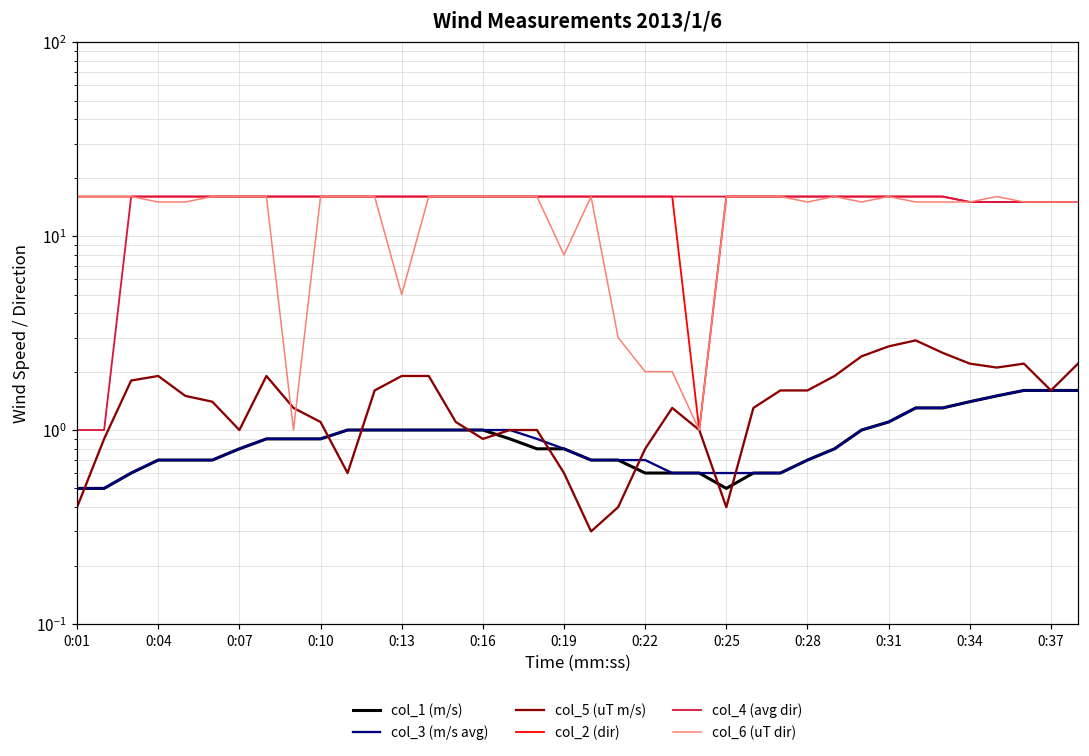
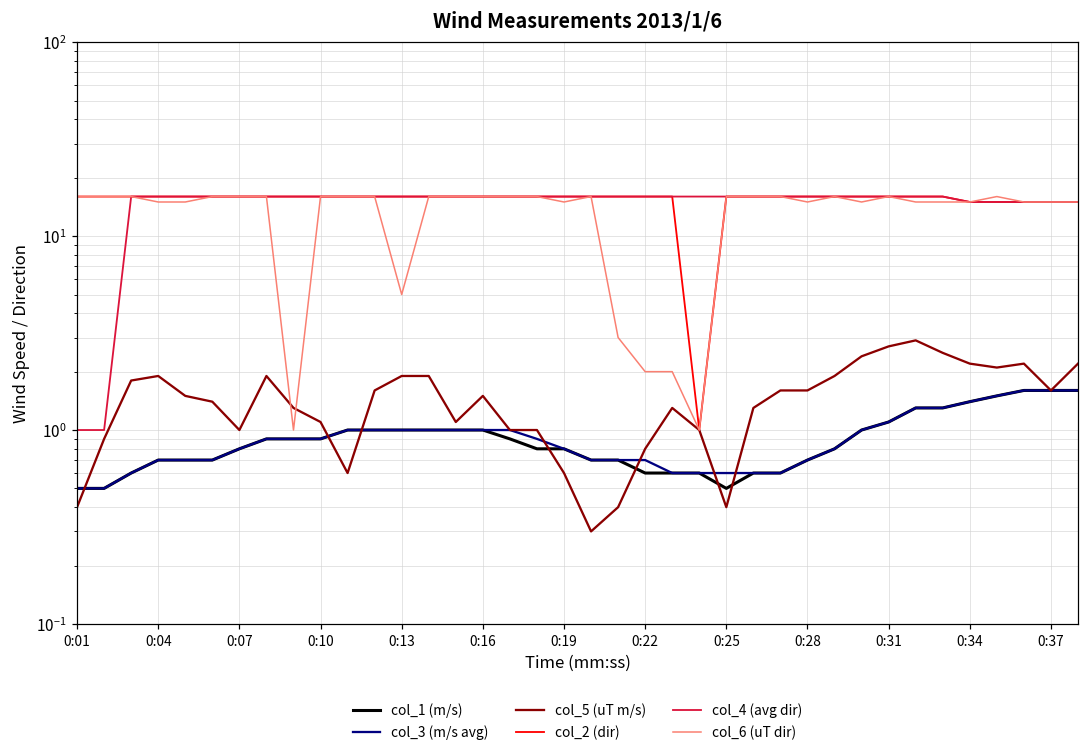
  {
    "col_1 (m/s)": {
      "0:22": 0.6,
      "0:25": 0.5
    },
    "col_3 (m/s avg)": {
      "0:22": 0.7,
      "0:25": 0.6
    },
    "col_5 (uT m/s)": {
      "0:01": 0.4,
      "0:04": 1.9,
      "0:07": 1.0,
      "0:10": 1.1,
      "0:13": 1.9,
-     "0:16": 0.9,
+     "0:16": 1.5,
      "0:19": 0.6,
      "0:22": 0.8,
      "0:25": 0.4,
      "0:28": 1.6,
      "0:31": 2.7,
      "0:34": 2.2
    },
    "col_4 (avg dir)": {
      "0:01": 1.0
    },
    "col_6 (uT dir)": {
      "0:04": 15,
      "0:13": 5,
-     "0:19": 8,
+     "0:19": 15,
      "0:22": 2,
      "0:28": 15
    }
  }
